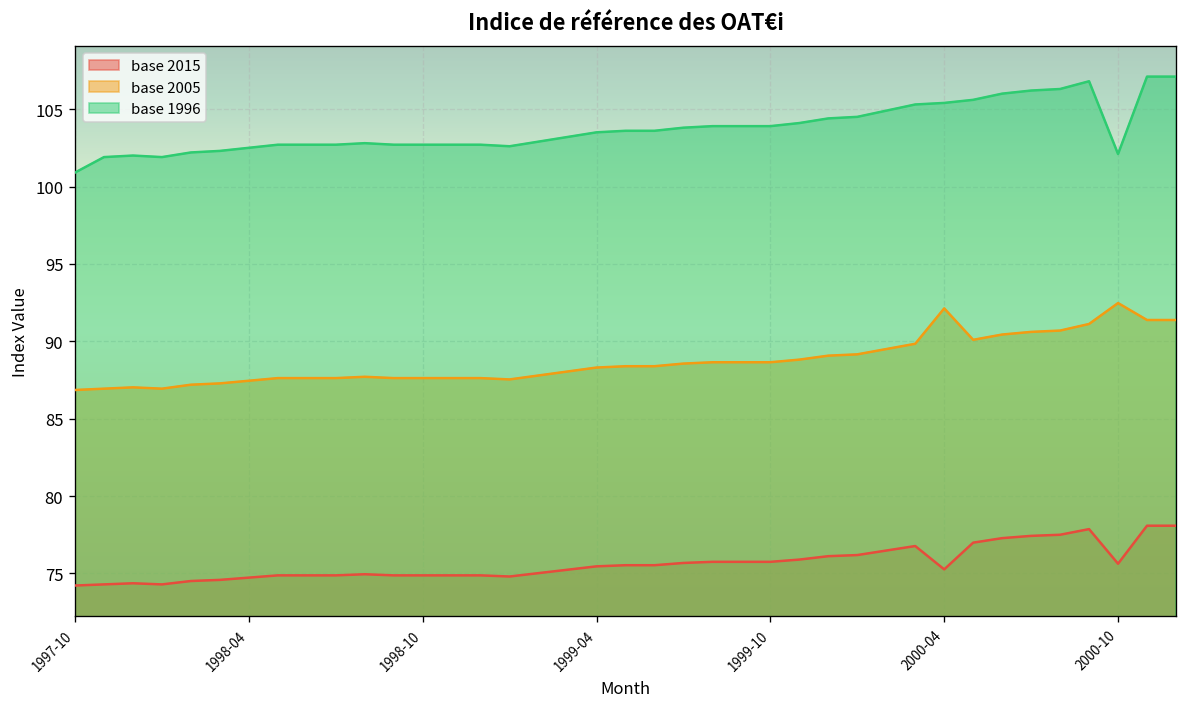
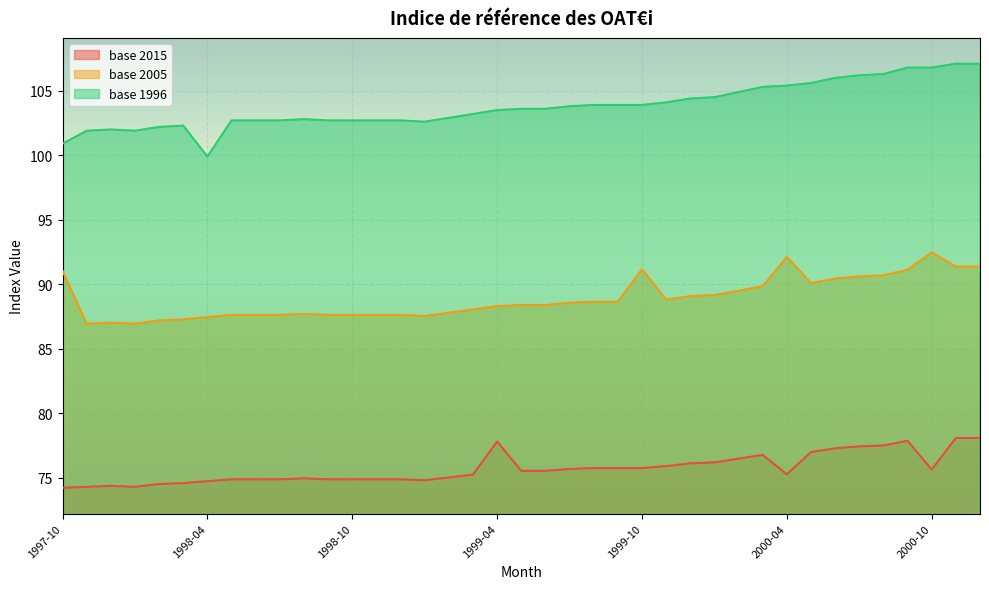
  {
    "base 2015": {
      "1997-10": 74.2,
      "1998-04": 74.7,
      "1998-10": 74.9,
-     "1999-04": 75.5,
+     "1999-04": 77.8,
      "1999-10": 75.7,
      "2000-04": 75.3,
      "2000-10": 75.6
    },
    "base 2005": {
-     "1997-10": 86.9,
+     "1997-10": 91.0,
      "1998-04": 87.4,
      "1998-10": 87.6,
      "1999-04": 88.3,
-     "1999-10": 88.6,
+     "1999-10": 91.2,
      "2000-04": 92.1,
      "2000-10": 92.5
    },
    "base 1996": {
      "1997-10": 100.9,
-     "1998-04": 102.5,
+     "1998-04": 99.9,
      "1998-10": 102.7,
      "1999-04": 103.5,
      "1999-10": 103.9,
      "2000-04": 105.4,
-     "2000-10": 102.1
+     "2000-10": 106.8
    }
  }
